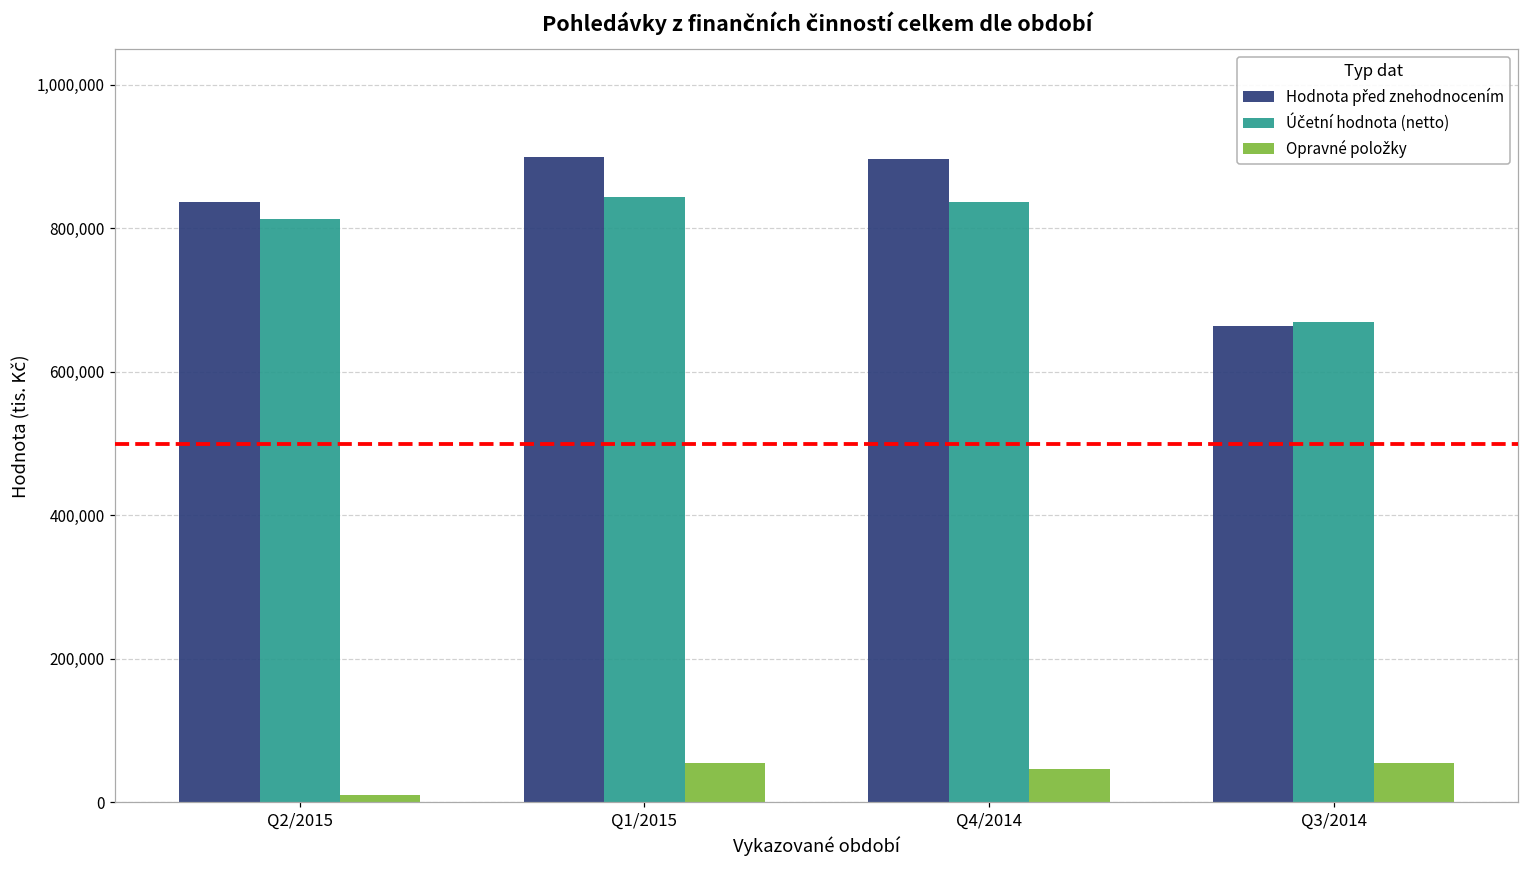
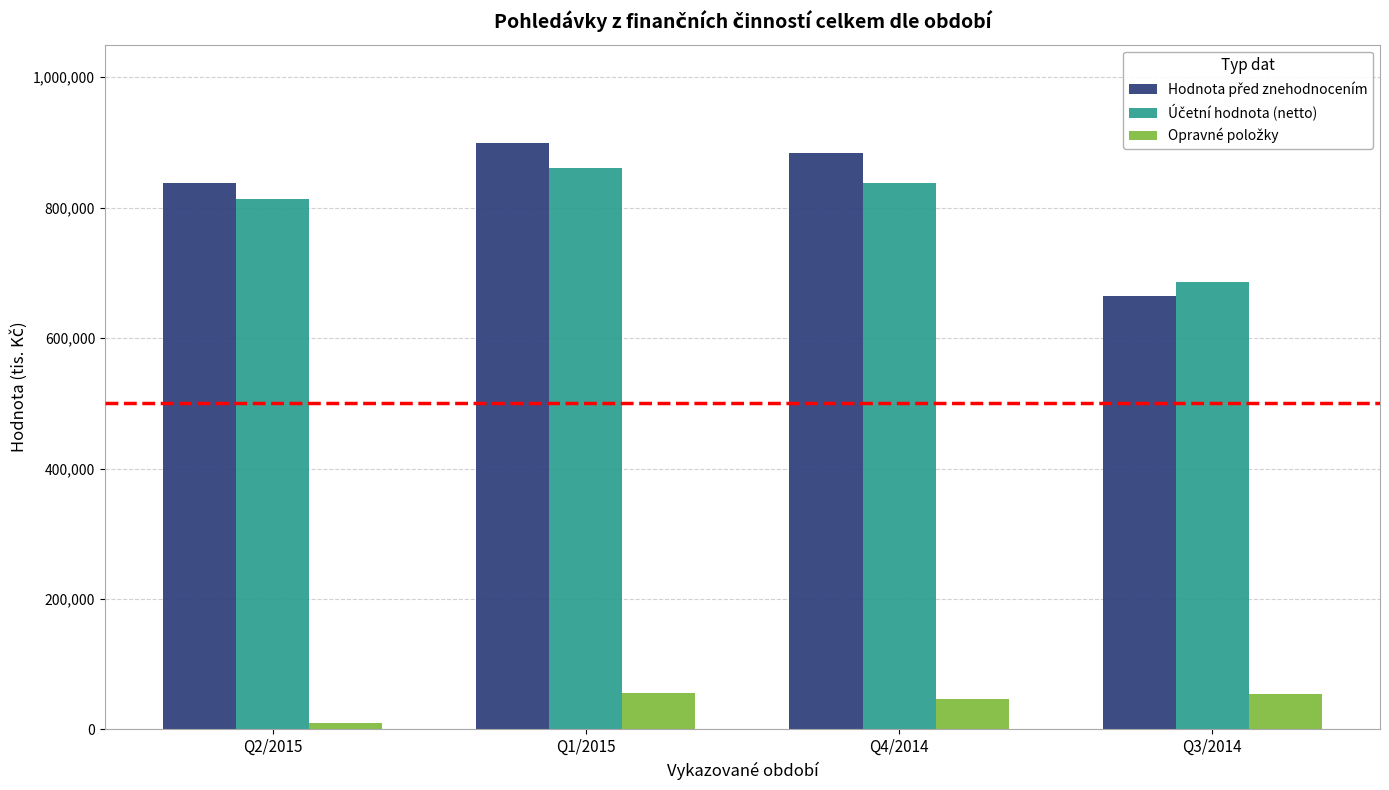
  {
    "Hodnota před znehodnocením": {
      "Q2/2015": "840,000",
      "Q1/2015": "900,000",
-     "Q4/2014": "900,000",
+     "Q4/2014": "880,000",
      "Q3/2014": "660,000"
    },
    "Účetní hodnota (netto)": {
      "Q2/2015": "810,000",
-     "Q1/2015": "840,000",
+     "Q1/2015": "860,000",
      "Q4/2014": "840,000",
-     "Q3/2014": "670,000"
+     "Q3/2014": "690,000"
    },
    "Opravné položky": {
      "Q2/2015": "10,000",
      "Q1/2015": "60,000",
      "Q4/2014": "50,000",
      "Q3/2014": "50,000"
    }
  }
